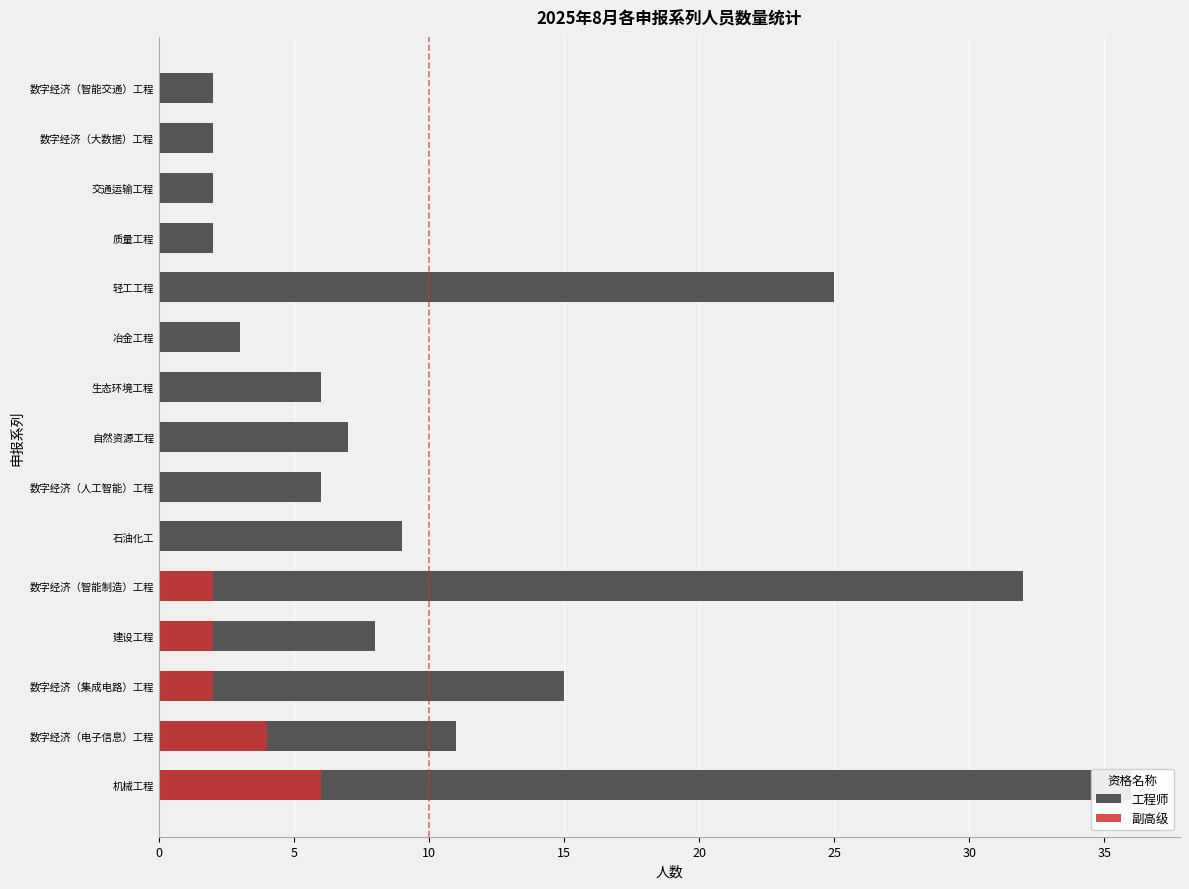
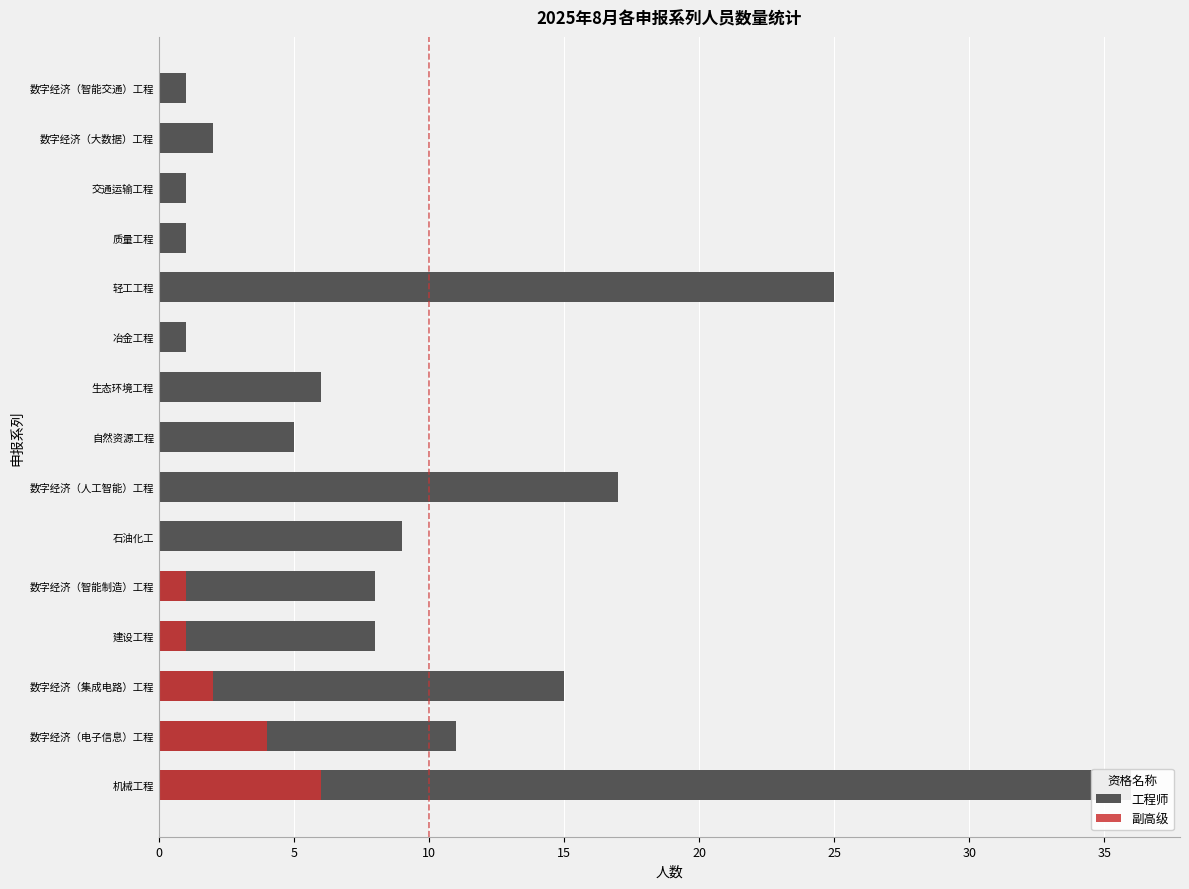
  {
    "工程师": {
-     "数字经济（智能交通）工程": 2,
+     "数字经济（智能交通）工程": 1,
      "数字经济（大数据）工程": 2,
-     "交通运输工程": 2,
-     "质量工程": 2,
+     "交通运输工程": 1,
+     "质量工程": 1,
      "轻工工程": 25,
-     "冶金工程": 3,
+     "冶金工程": 1,
      "生态环境工程": 6,
-     "自然资源工程": 7,
-     "数字经济（人工智能）工程": 6,
+     "自然资源工程": 5,
+     "数字经济（人工智能）工程": 17,
      "石油化工": 9,
-     "数字经济（智能制造）工程": 32,
+     "数字经济（智能制造）工程": 8,
      "建设工程": 8,
      "数字经济（集成电路）工程": 15,
      "数字经济（电子信息）工程": 11
    },
    "副高级": {
      "数字经济（智能交通）工程": 0,
      "数字经济（大数据）工程": 0,
      "交通运输工程": 0,
      "质量工程": 0,
      "轻工工程": 0,
      "冶金工程": 0,
      "生态环境工程": 0,
      "自然资源工程": 0,
      "数字经济（人工智能）工程": 0,
      "石油化工": 0,
-     "数字经济（智能制造）工程": 2,
-     "建设工程": 2
+     "数字经济（智能制造）工程": 1,
+     "建设工程": 1
    }
  }
